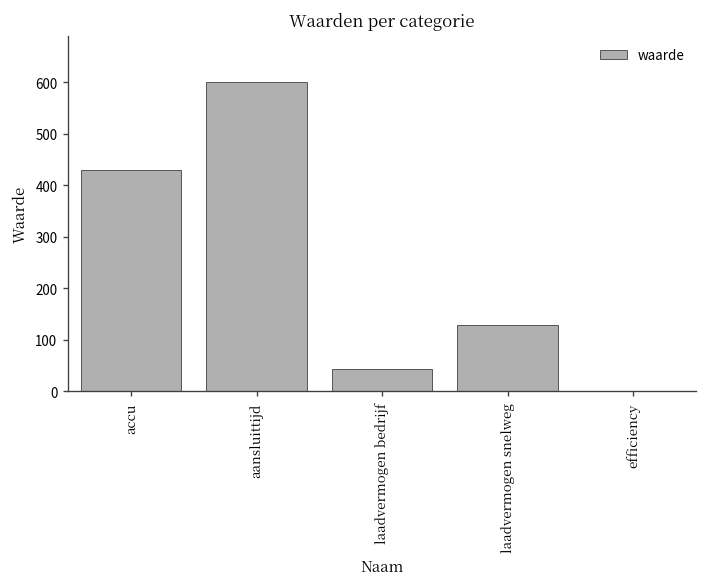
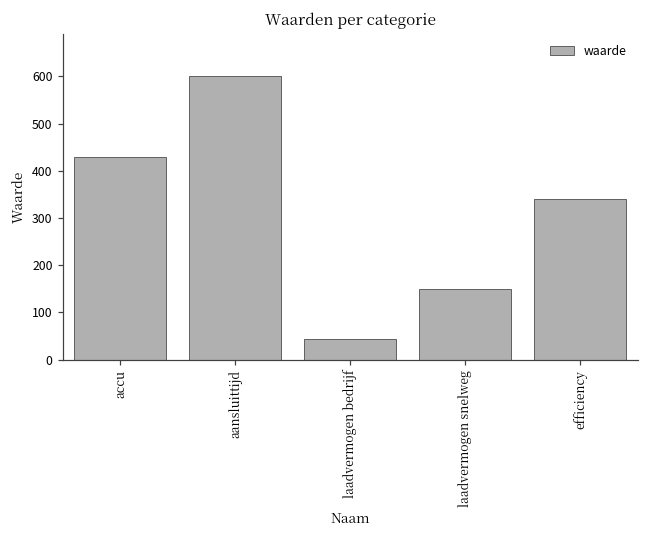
  {
    "accu": 430,
    "aansluittijd": 600,
    "laadvermogen bedrijf": 40,
-   "laadvermogen snelweg": 130,
-   "efficiency": 0
+   "laadvermogen snelweg": 150,
+   "efficiency": 340
  }
